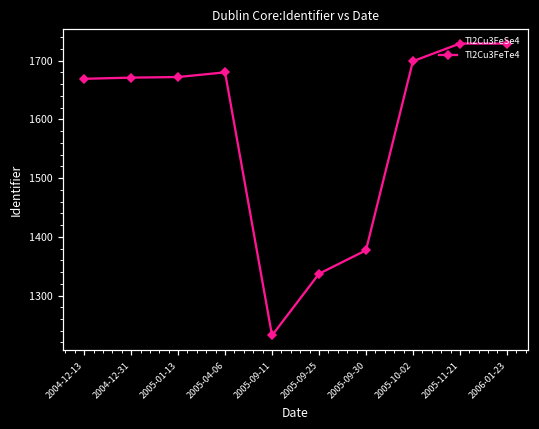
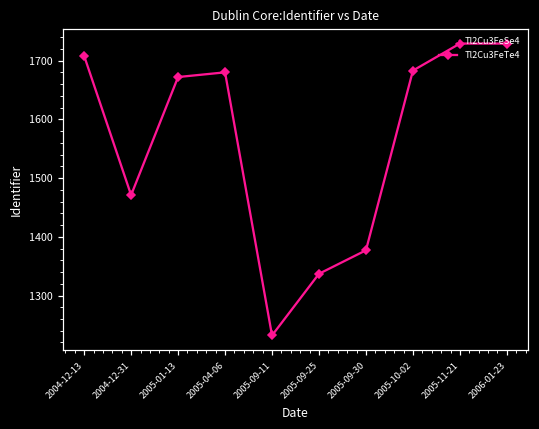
  {
    "Tl2Cu3FeSe4": {
      "2004-12-13": 1730,
      "2004-12-31": 1330,
      "2005-01-13": 1720,
      "2005-04-06": 1700,
      "2005-09-30": 1680,
      "2005-10-02": 1670,
      "2005-11-21": 1670
    },
    "Tl2Cu3FeTe4": {
-     "2004-12-13": 1670,
-     "2004-12-31": 1670,
+     "2004-12-13": 1710,
+     "2004-12-31": 1470,
      "2005-01-13": 1670,
      "2005-04-06": 1680,
      "2005-09-30": 1380,
-     "2005-10-02": 1700
+     "2005-10-02": 1680
    }
  }
